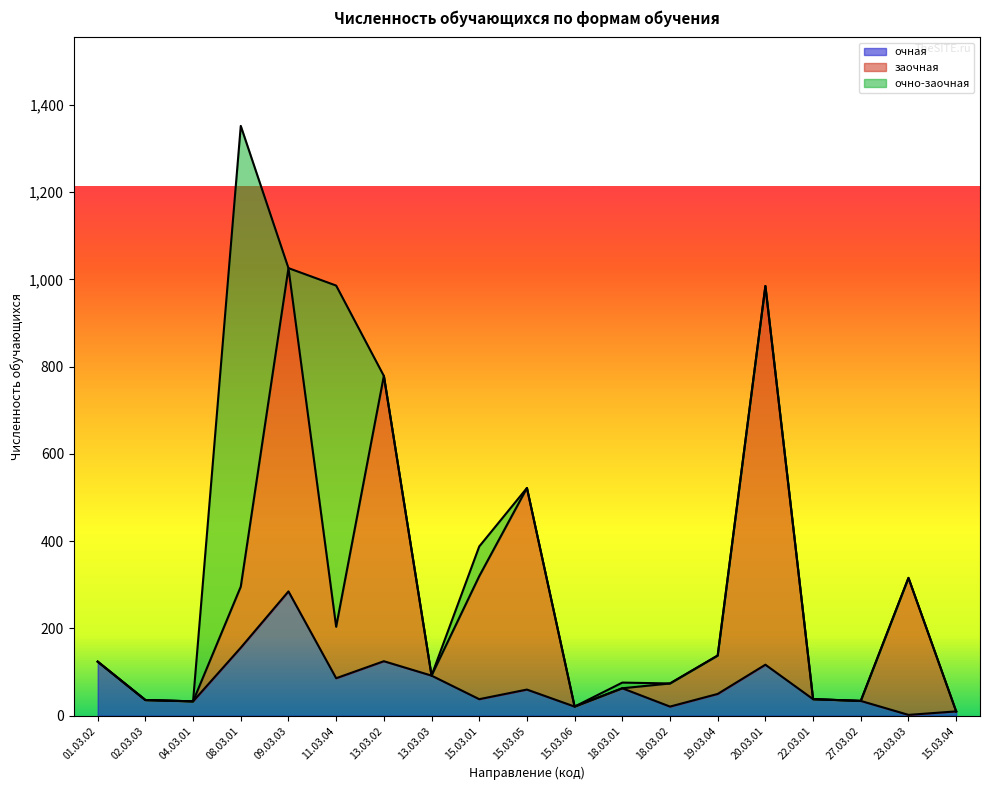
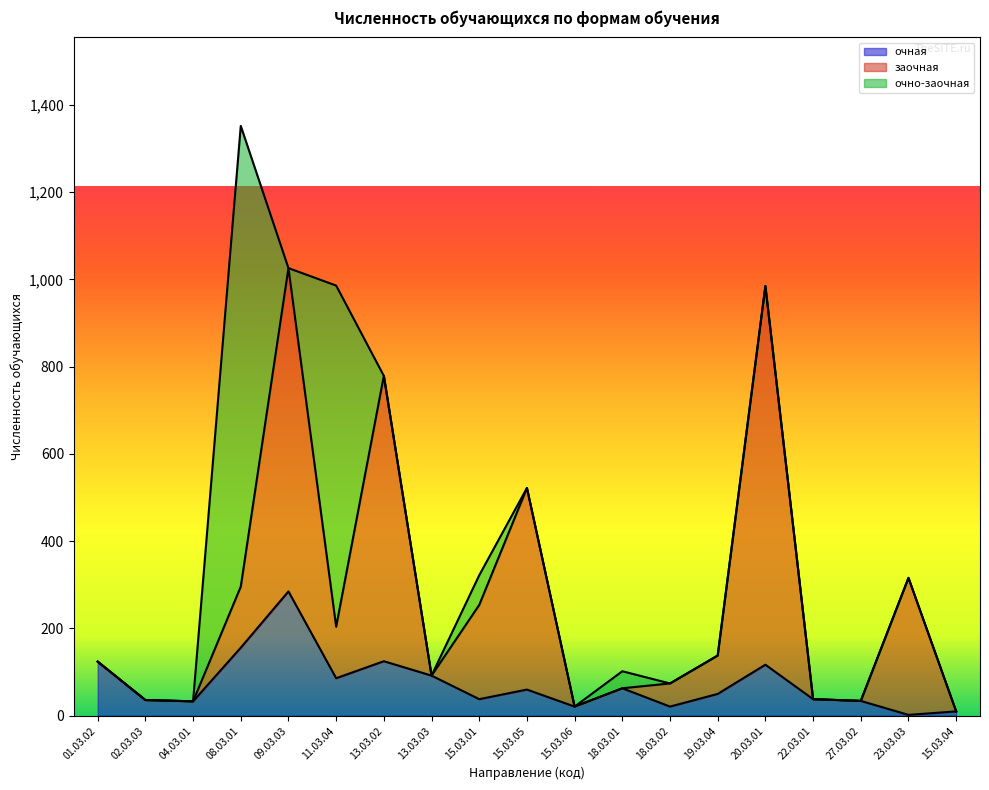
  {
    "очная": {
      "08.03.01": "160",
      "09.03.03": "290",
      "11.03.04": "90",
      "13.03.02": "130",
      "15.03.01": "40",
      "15.03.05": "60",
      "18.03.02": "20",
      "19.03.04": "50",
      "20.03.01": "120",
      "23.03.03": "0"
    },
    "заочная": {
      "08.03.01": "140",
      "11.03.04": "120",
-     "15.03.01": "280"
+     "15.03.01": "220"
    },
    "очно-заочная": {
      "08.03.01": "1,060",
      "11.03.04": "780",
      "15.03.01": "70",
-     "18.03.01": "10"
+     "18.03.01": "40"
    }
  }
